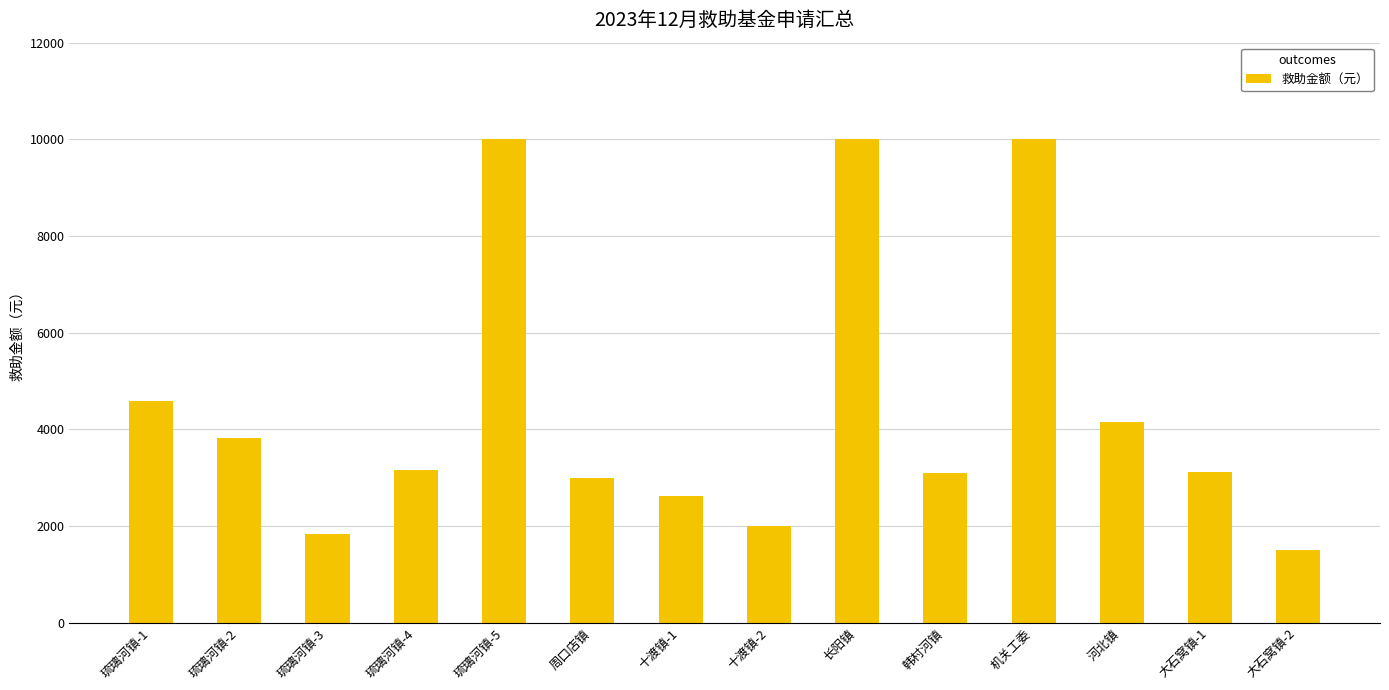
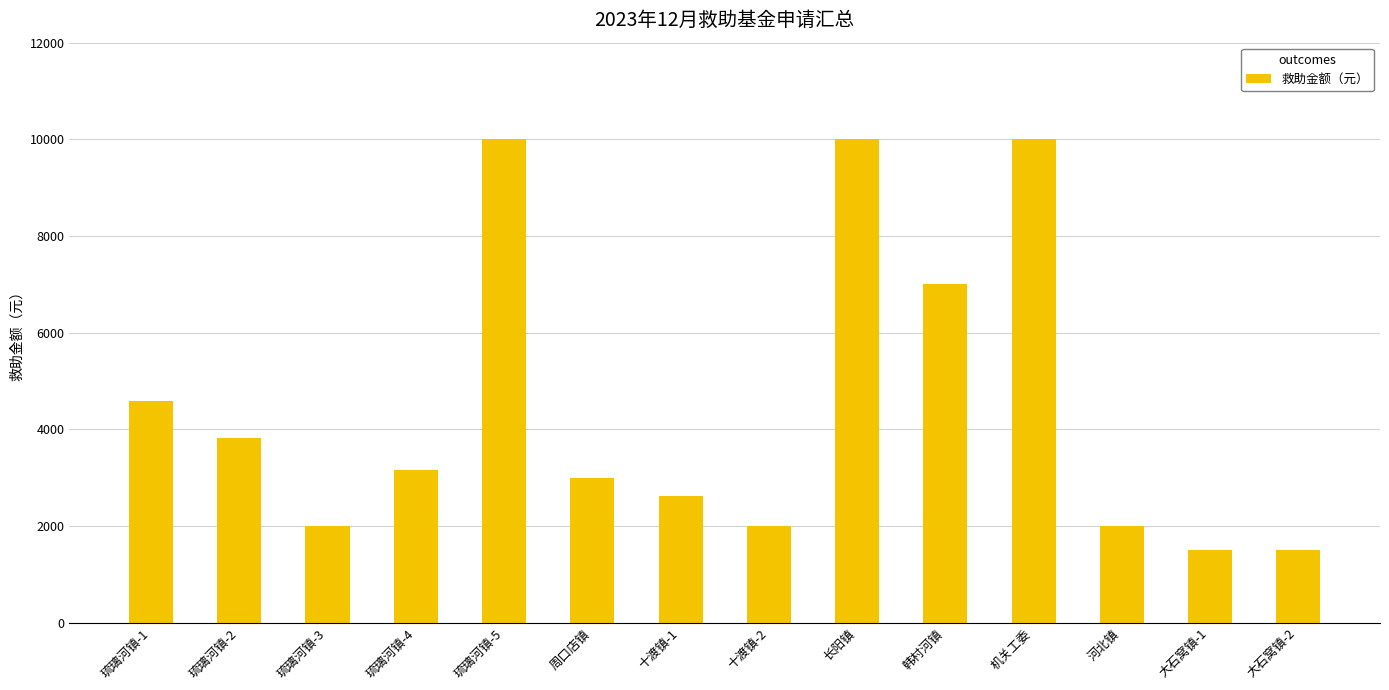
  {
    "琉璃河镇-1": 4600,
    "琉璃河镇-2": 3800,
-   "琉璃河镇-3": 1800,
+   "琉璃河镇-3": 2000,
    "琉璃河镇-4": 3200,
    "琉璃河镇-5": 10000,
    "周口店镇": 3000,
    "十渡镇-1": 2600,
    "十渡镇-2": 2000,
    "长阳镇": 10000,
-   "韩村河镇": 3100,
+   "韩村河镇": 7000,
    "机关工委": 10000,
-   "河北镇": 4200,
-   "大石窝镇-1": 3100,
+   "河北镇": 2000,
+   "大石窝镇-1": 1500,
    "大石窝镇-2": 1500
  }
